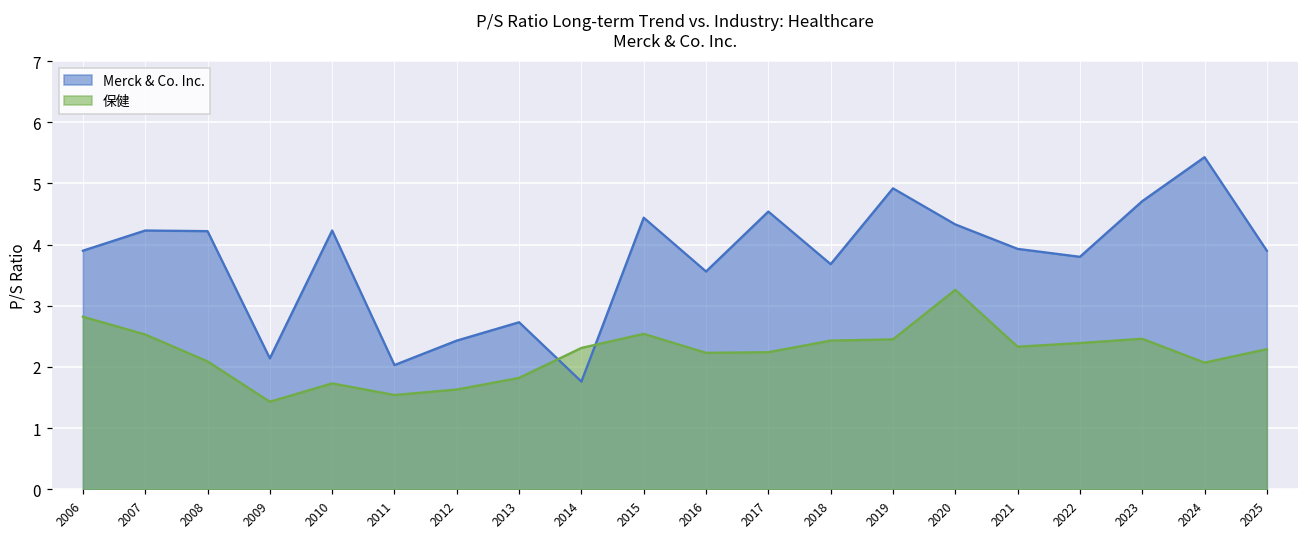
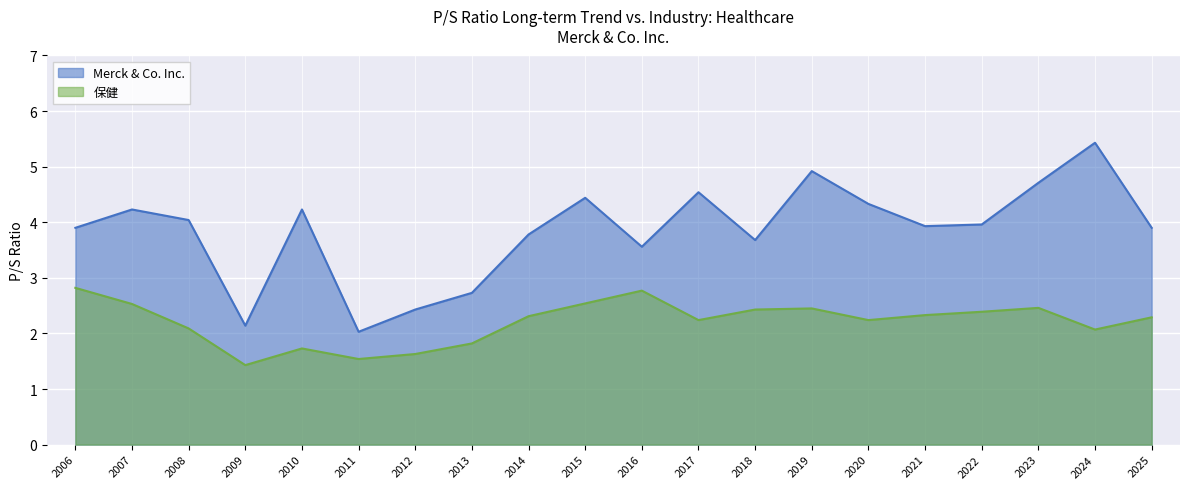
  {
    "Merck & Co. Inc.": {
      "2006": 3.9,
      "2007": 4.2,
-     "2008": 4.2,
+     "2008": 4.0,
      "2009": 2.1,
      "2010": 4.2,
      "2011": 2.0,
      "2012": 2.4,
      "2013": 2.7,
-     "2014": 1.8,
+     "2014": 3.8,
      "2015": 4.4,
      "2016": 3.6,
      "2017": 4.5,
      "2018": 3.7,
      "2019": 4.9,
      "2020": 4.3,
      "2021": 3.9,
-     "2022": 3.8,
+     "2022": 4.0,
      "2023": 4.7,
      "2024": 5.4,
      "2025": 3.9
    },
    "保健": {
      "2006": 2.8,
      "2007": 2.5,
      "2008": 2.1,
      "2009": 1.4,
      "2010": 1.7,
      "2011": 1.5,
      "2012": 1.6,
      "2013": 1.8,
      "2014": 2.3,
      "2015": 2.5,
-     "2016": 2.2,
+     "2016": 2.8,
      "2017": 2.2,
      "2018": 2.4,
      "2019": 2.5,
-     "2020": 3.3,
+     "2020": 2.2,
      "2021": 2.3,
      "2022": 2.4,
      "2023": 2.5,
      "2024": 2.1,
      "2025": 2.3
    }
  }
